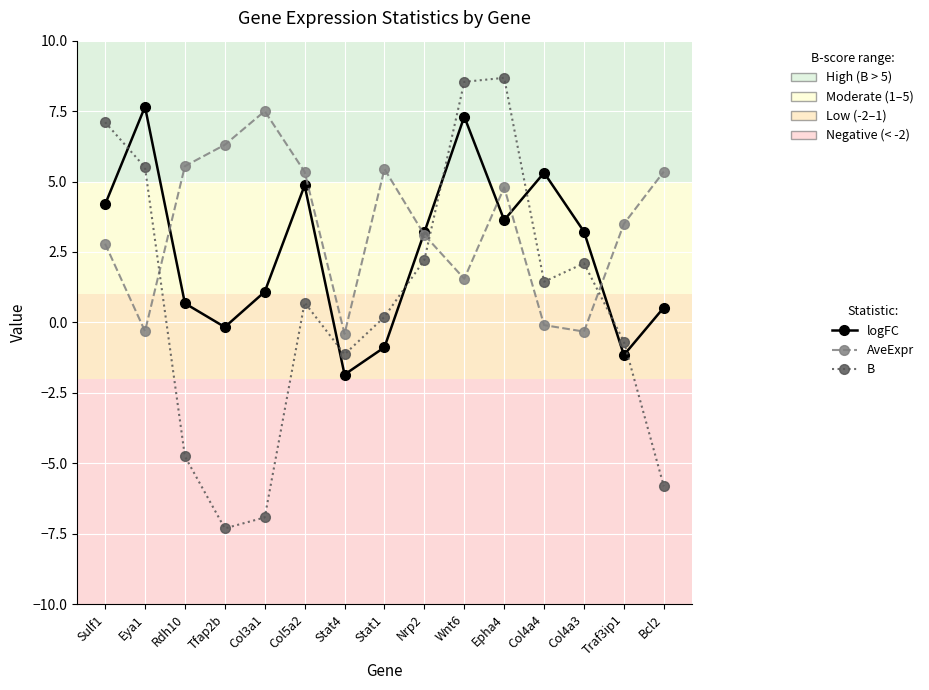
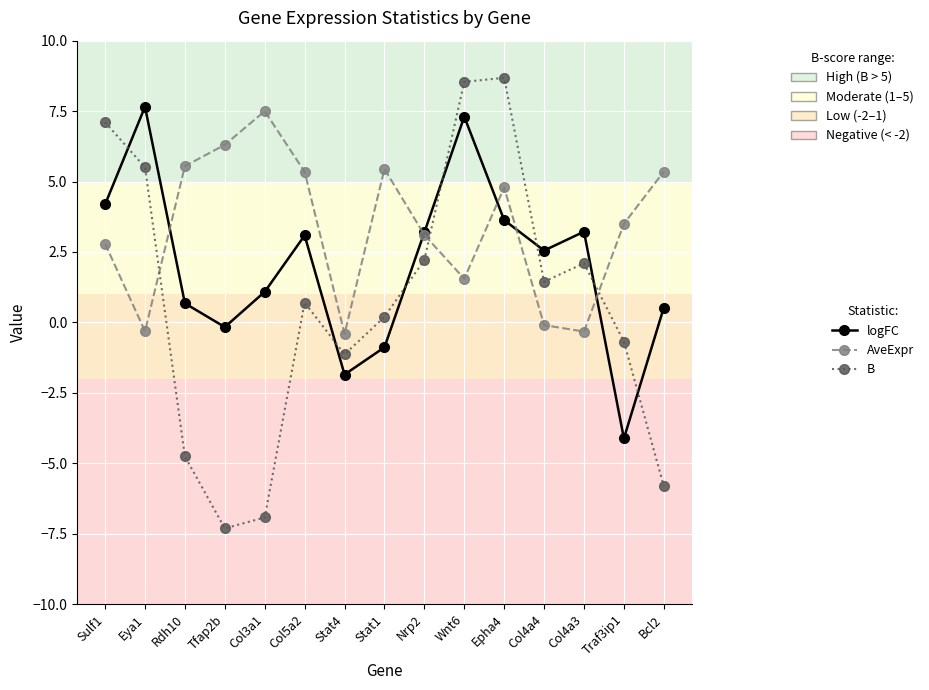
  {
    "logFC": {
      "Sulf1": 4.2,
      "Eya1": 7.7,
      "Rdh10": 0.7,
      "Tfap2b": -0.2,
      "Col3a1": 1.1,
-     "Col5a2": 4.9,
+     "Col5a2": 3.1,
      "Stat4": -1.9,
      "Stat1": -0.9,
      "Wnt6": 7.3,
      "Epha4": 3.6,
-     "Col4a4": 5.3,
+     "Col4a4": 2.5,
      "Col4a3": 3.2,
-     "Traf3ip1": -1.2,
+     "Traf3ip1": -4.1,
      "Bcl2": 0.5
    },
    "AveExpr": {
      "Sulf1": 2.8,
      "Eya1": -0.3,
      "Rdh10": 5.5,
      "Tfap2b": 6.3,
      "Col3a1": 7.5,
      "Col5a2": 5.3,
      "Stat4": -0.4,
      "Stat1": 5.4,
      "Wnt6": 1.5,
      "Epha4": 4.8,
      "Col4a4": -0.1,
      "Col4a3": -0.3,
      "Traf3ip1": 3.5,
      "Bcl2": 5.4
    },
    "B": {
      "Sulf1": 7.1,
      "Eya1": 5.5,
      "Rdh10": -4.8,
      "Tfap2b": -7.3,
      "Col3a1": -6.9,
      "Col5a2": 0.7,
      "Stat4": -1.1,
      "Stat1": 0.2,
      "Nrp2": 2.2,
      "Wnt6": 8.5,
      "Epha4": 8.7,
      "Col4a4": 1.4,
      "Col4a3": 2.1,
      "Traf3ip1": -0.7,
      "Bcl2": -5.8
    }
  }
